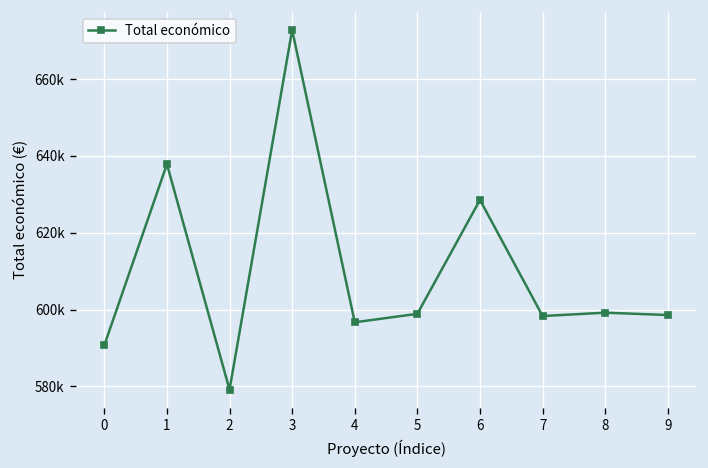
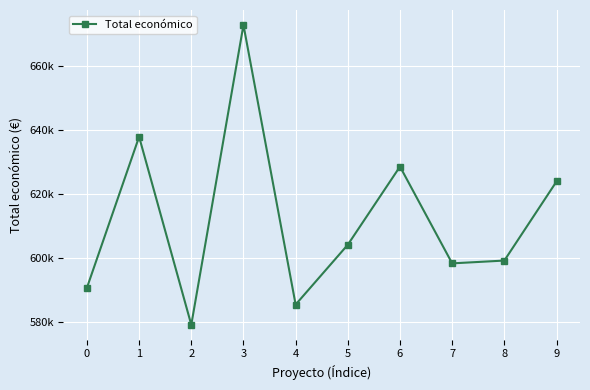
  {
    "0": 591000,
    "1": 638000,
    "2": 579000,
    "3": 673000,
-   "4": 597000,
-   "5": 599000,
+   "4": 585000,
+   "5": 604000,
    "6": 629000,
    "7": 598000,
    "8": 599000,
-   "9": 599000
+   "9": 624000
  }
